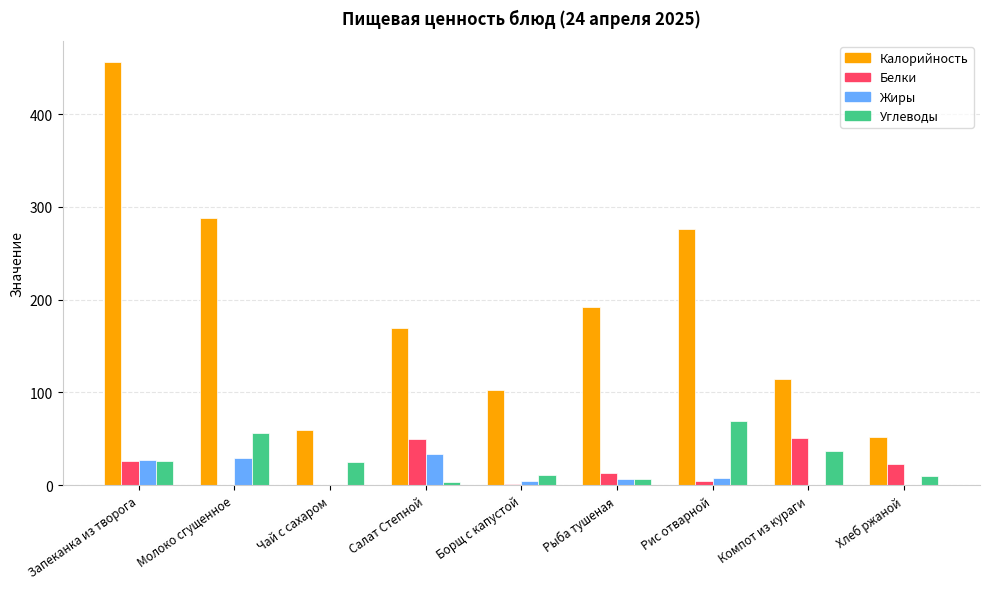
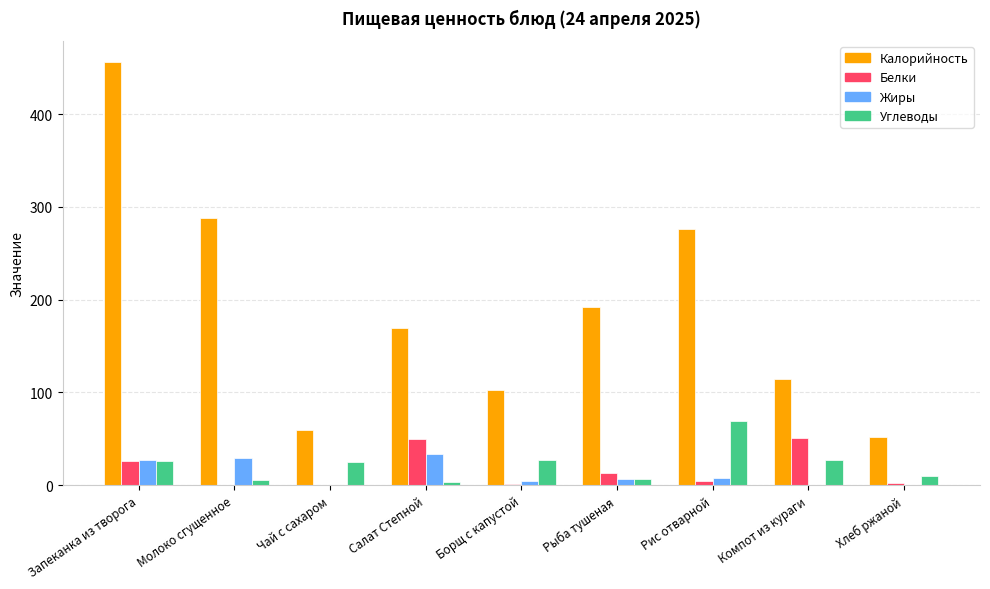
  {
    "Калорийность": {
      "Запеканка из творога": 460,
      "Молоко сгущенное": 290,
      "Чай с сахаром": 60,
      "Салат Степной": 170,
      "Борщ с капустой": 100,
      "Рыба тушеная": 190,
      "Рис отварной": 280,
      "Компот из кураги": 110,
      "Хлеб ржаной": 50
    },
    "Белки": {
      "Запеканка из творога": 30,
      "Салат Степной": 50,
      "Рыба тушеная": 10,
      "Рис отварной": 0,
      "Компот из кураги": 50,
-     "Хлеб ржаной": 20
+     "Хлеб ржаной": 0
    },
    "Жиры": {
      "Запеканка из творога": 30,
      "Молоко сгущенное": 30,
      "Чай с сахаром": 0,
      "Салат Степной": 30,
      "Борщ с капустой": 10,
      "Рыба тушеная": 10,
      "Рис отварной": 10
    },
    "Углеводы": {
      "Запеканка из творога": 30,
-     "Молоко сгущенное": 60,
+     "Молоко сгущенное": 10,
      "Чай с сахаром": 30,
      "Салат Степной": 0,
-     "Борщ с капустой": 10,
+     "Борщ с капустой": 30,
      "Рыба тушеная": 10,
      "Рис отварной": 70,
-     "Компот из кураги": 40,
+     "Компот из кураги": 30,
      "Хлеб ржаной": 10
    }
  }
